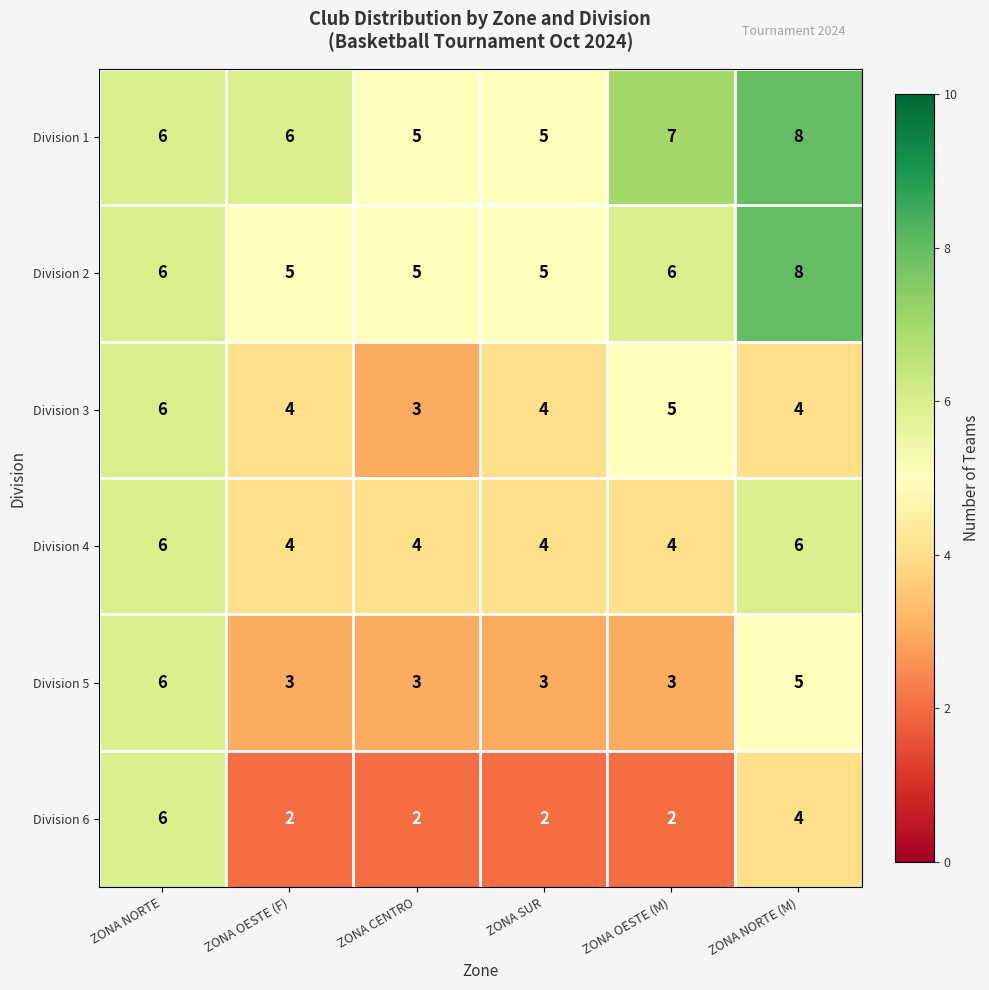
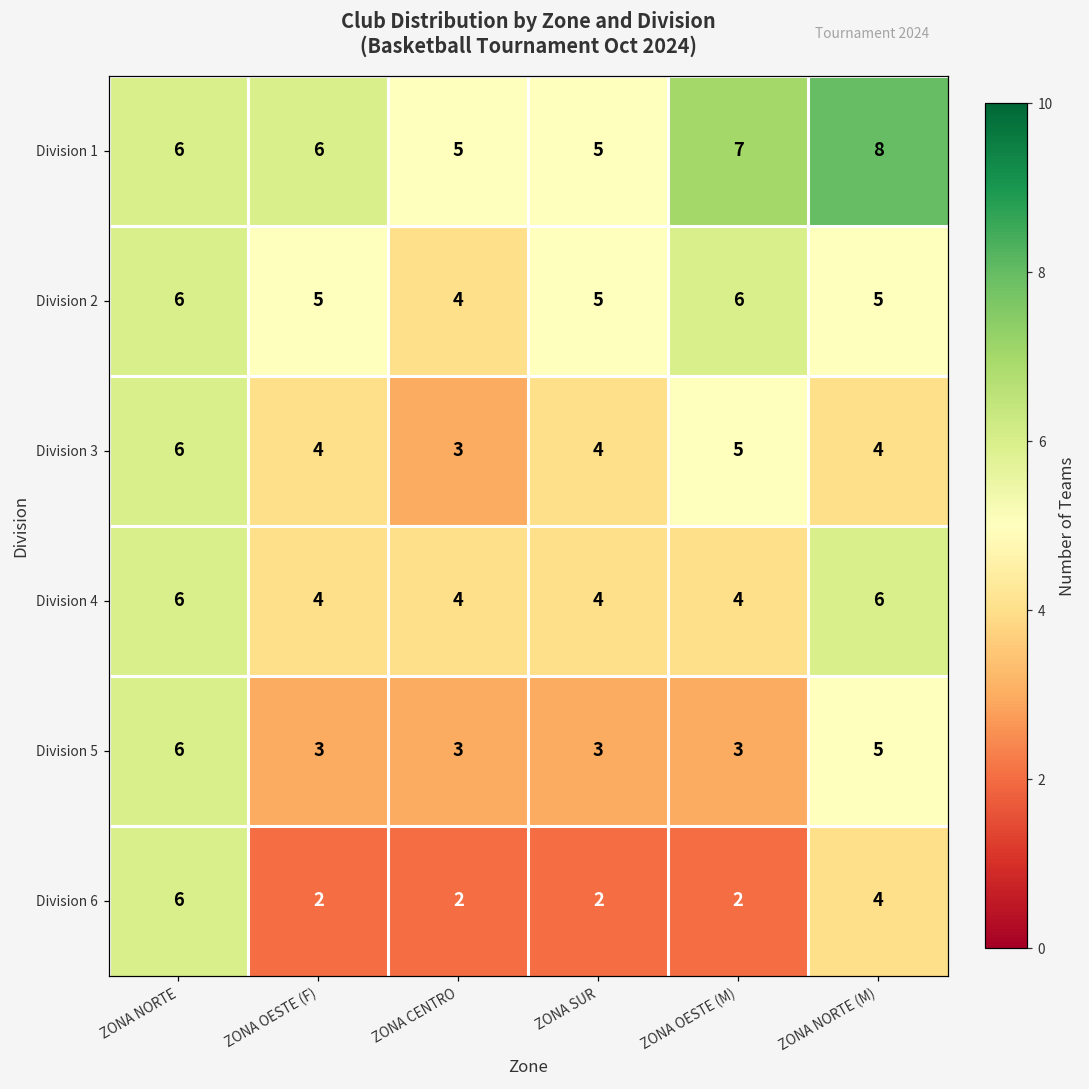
  {
    "Division 1": {
      "ZONA NORTE": 6,
      "ZONA OESTE (F)": 6,
      "ZONA CENTRO": 5,
      "ZONA SUR": 5,
      "ZONA OESTE (M)": 7,
      "ZONA NORTE (M)": 8
    },
    "Division 2": {
      "ZONA NORTE": 6,
      "ZONA OESTE (F)": 5,
-     "ZONA CENTRO": 5,
+     "ZONA CENTRO": 4,
      "ZONA SUR": 5,
      "ZONA OESTE (M)": 6,
-     "ZONA NORTE (M)": 8
+     "ZONA NORTE (M)": 5
    },
    "Division 3": {
      "ZONA NORTE": 6,
      "ZONA OESTE (F)": 4,
      "ZONA CENTRO": 3,
      "ZONA SUR": 4,
      "ZONA OESTE (M)": 5,
      "ZONA NORTE (M)": 4
    },
    "Division 4": {
      "ZONA NORTE": 6,
      "ZONA OESTE (F)": 4,
      "ZONA CENTRO": 4,
      "ZONA SUR": 4,
      "ZONA OESTE (M)": 4,
      "ZONA NORTE (M)": 6
    },
    "Division 5": {
      "ZONA NORTE": 6,
      "ZONA OESTE (F)": 3,
      "ZONA CENTRO": 3,
      "ZONA SUR": 3,
      "ZONA OESTE (M)": 3,
      "ZONA NORTE (M)": 5
    },
    "Division 6": {
      "ZONA NORTE": 6,
      "ZONA OESTE (F)": 2,
      "ZONA CENTRO": 2,
      "ZONA SUR": 2,
      "ZONA OESTE (M)": 2,
      "ZONA NORTE (M)": 4
    }
  }
